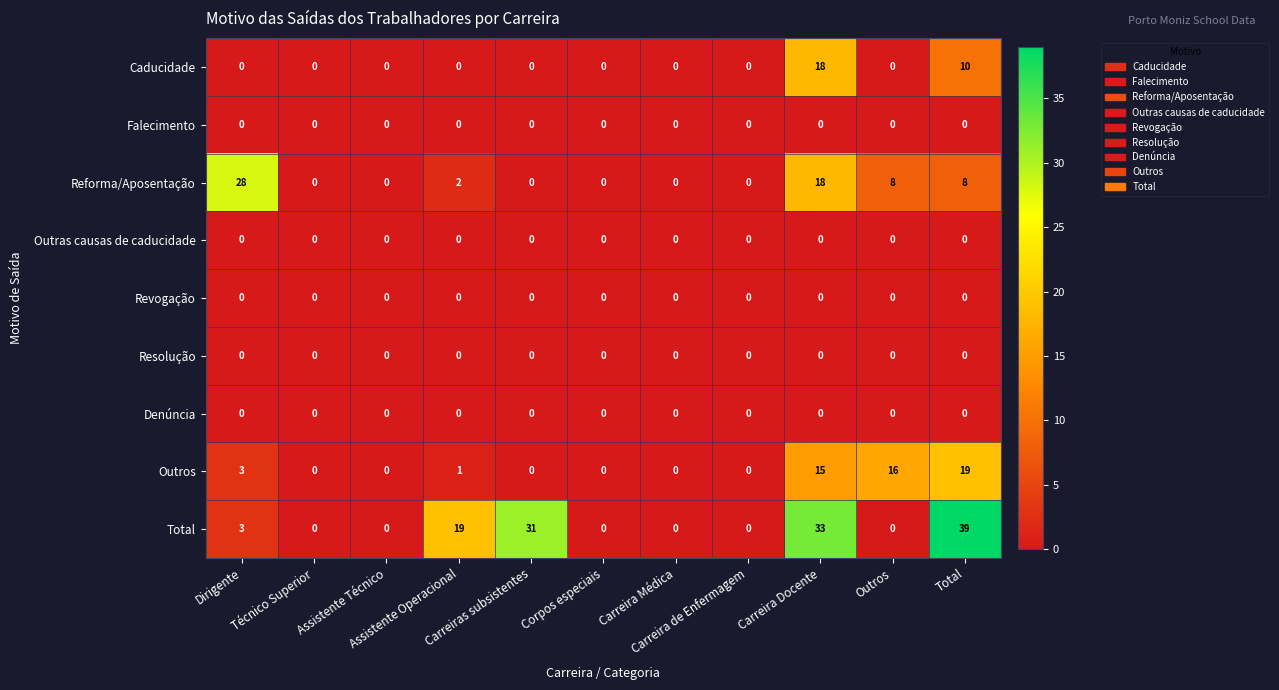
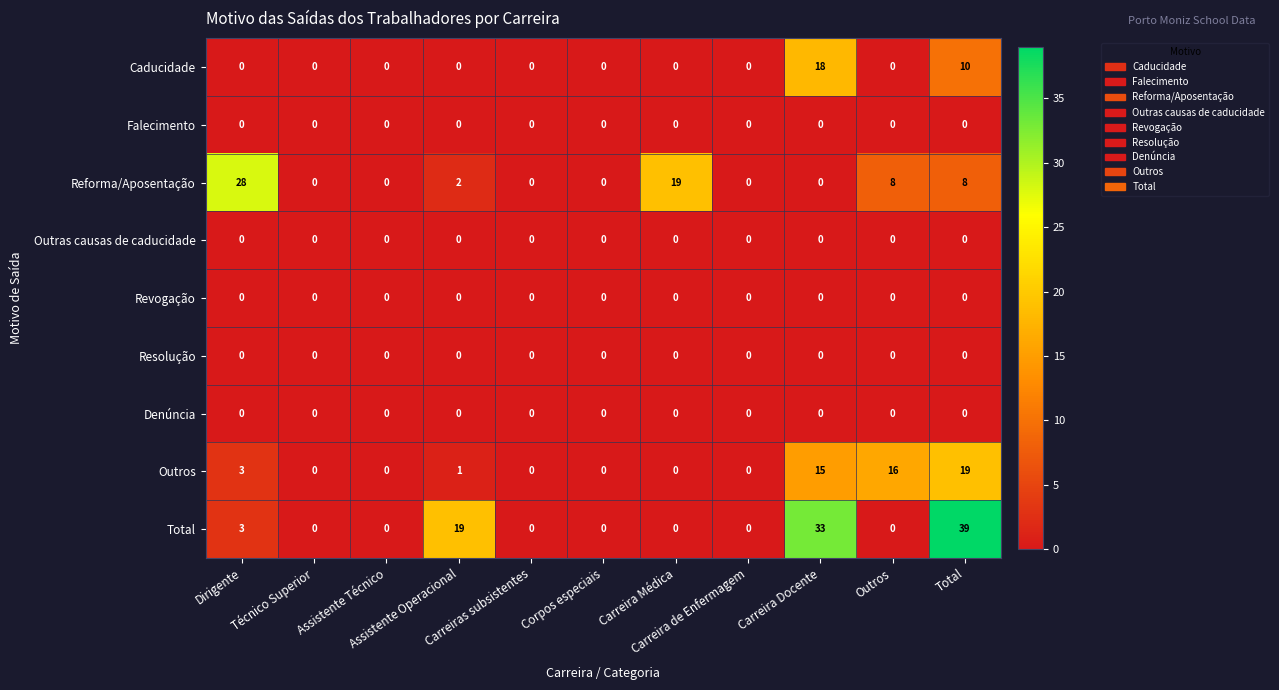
  {
    "Caducidade": {
      "Dirigente": 0,
      "Técnico Superior": 0,
      "Assistente Técnico": 0,
      "Assistente Operacional": 0,
      "Carreiras subsistentes": 0,
      "Corpos especiais": 0,
      "Carreira Médica": 0,
      "Carreira de Enfermagem": 0,
      "Carreira Docente": 18,
      "Outros": 0,
      "Total": 10
    },
    "Falecimento": {
      "Dirigente": 0,
      "Técnico Superior": 0,
      "Assistente Técnico": 0,
      "Assistente Operacional": 0,
      "Carreiras subsistentes": 0,
      "Corpos especiais": 0,
      "Carreira Médica": 0,
      "Carreira de Enfermagem": 0,
      "Carreira Docente": 0,
      "Outros": 0,
      "Total": 0
    },
    "Reforma/Aposentação": {
      "Dirigente": 28,
      "Técnico Superior": 0,
      "Assistente Técnico": 0,
      "Assistente Operacional": 2,
      "Carreiras subsistentes": 0,
      "Corpos especiais": 0,
-     "Carreira Médica": 0,
+     "Carreira Médica": 19,
      "Carreira de Enfermagem": 0,
-     "Carreira Docente": 18,
+     "Carreira Docente": 0,
      "Outros": 8,
      "Total": 8
    },
    "Outras causas de caducidade": {
      "Dirigente": 0,
      "Técnico Superior": 0,
      "Assistente Técnico": 0,
      "Assistente Operacional": 0,
      "Carreiras subsistentes": 0,
      "Corpos especiais": 0,
      "Carreira Médica": 0,
      "Carreira de Enfermagem": 0,
      "Carreira Docente": 0,
      "Outros": 0,
      "Total": 0
    },
    "Revogação": {
      "Dirigente": 0,
      "Técnico Superior": 0,
      "Assistente Técnico": 0,
      "Assistente Operacional": 0,
      "Carreiras subsistentes": 0,
      "Corpos especiais": 0,
      "Carreira Médica": 0,
      "Carreira de Enfermagem": 0,
      "Carreira Docente": 0,
      "Outros": 0,
      "Total": 0
    },
    "Resolução": {
      "Dirigente": 0,
      "Técnico Superior": 0,
      "Assistente Técnico": 0,
      "Assistente Operacional": 0,
      "Carreiras subsistentes": 0,
      "Corpos especiais": 0,
      "Carreira Médica": 0,
      "Carreira de Enfermagem": 0,
      "Carreira Docente": 0,
      "Outros": 0,
      "Total": 0
    },
    "Denúncia": {
      "Dirigente": 0,
      "Técnico Superior": 0,
      "Assistente Técnico": 0,
      "Assistente Operacional": 0,
      "Carreiras subsistentes": 0,
      "Corpos especiais": 0,
      "Carreira Médica": 0,
      "Carreira de Enfermagem": 0,
      "Carreira Docente": 0,
      "Outros": 0,
      "Total": 0
    },
    "Outros": {
      "Dirigente": 3,
      "Técnico Superior": 0,
      "Assistente Técnico": 0,
      "Assistente Operacional": 1,
      "Carreiras subsistentes": 0,
      "Corpos especiais": 0,
      "Carreira Médica": 0,
      "Carreira de Enfermagem": 0,
      "Carreira Docente": 15,
      "Outros": 16,
      "Total": 19
    },
    "Total": {
      "Dirigente": 3,
      "Técnico Superior": 0,
      "Assistente Técnico": 0,
      "Assistente Operacional": 19,
-     "Carreiras subsistentes": 31,
+     "Carreiras subsistentes": 0,
      "Corpos especiais": 0,
      "Carreira Médica": 0,
      "Carreira de Enfermagem": 0,
      "Carreira Docente": 33,
      "Outros": 0,
      "Total": 39
    }
  }
